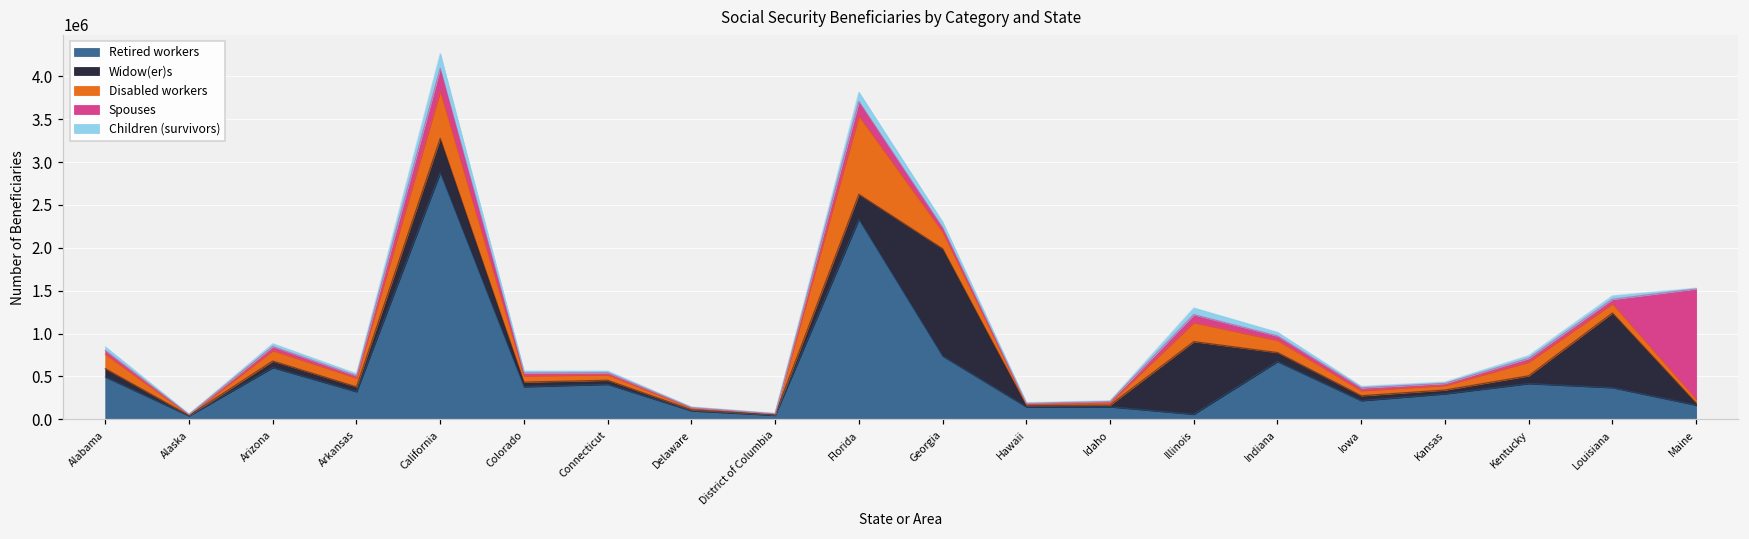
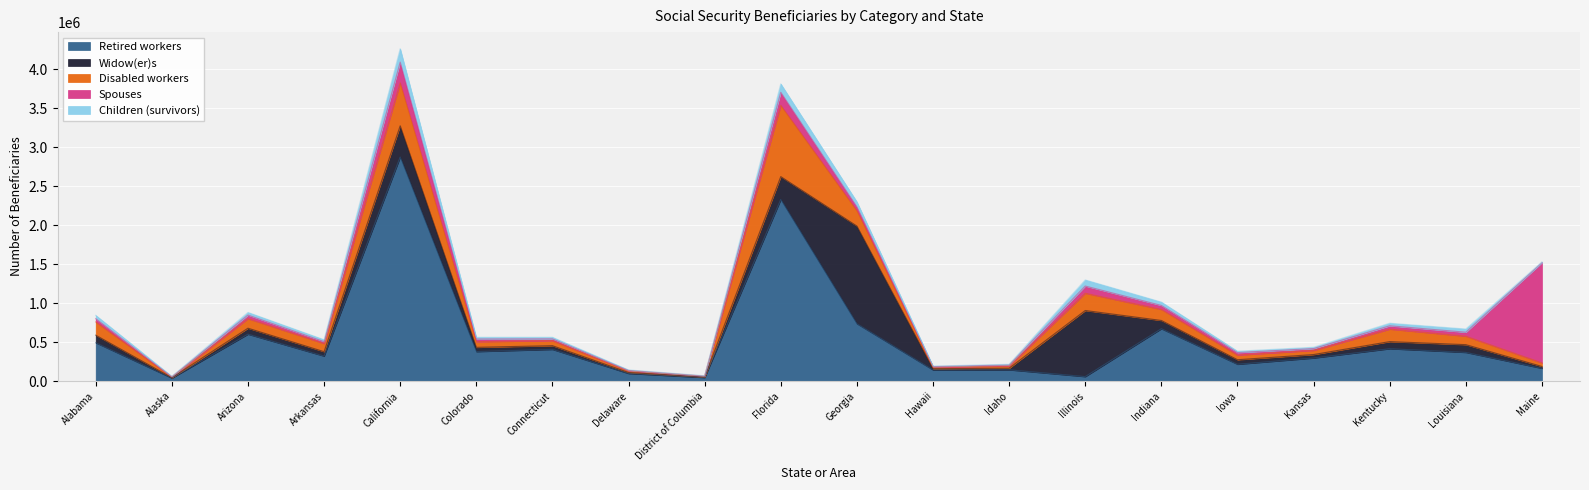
  {
    "Retired workers": {
      "Alabama": 500000,
      "Arizona": 600000,
      "Arkansas": 300000,
      "California": 2900000,
      "Colorado": 400000,
      "Connecticut": 400000,
      "Florida": 2300000,
      "Georgia": 700000,
      "Illinois": 100000,
      "Indiana": 700000,
      "Iowa": 200000,
      "Kansas": 300000,
      "Kentucky": 400000,
      "Louisiana": 400000
    },
    "Widow(er)s": {
      "Alabama": 100000,
      "Arizona": 100000,
      "Arkansas": 100000,
      "California": 400000,
      "Colorado": 100000,
      "Connecticut": 0,
      "Florida": 300000,
      "Georgia": 1300000,
      "Illinois": 800000,
      "Indiana": 100000,
      "Iowa": 100000,
      "Kansas": 0,
      "Kentucky": 100000,
-     "Louisiana": 900000
+     "Louisiana": 100000
    },
    "Disabled workers": {
      "Alabama": 200000,
      "Arizona": 100000,
      "California": 600000,
      "Colorado": 100000,
      "Florida": 900000,
      "Georgia": 200000,
      "Illinois": 200000,
      "Indiana": 100000,
      "Iowa": 100000,
      "Kentucky": 200000,
      "Louisiana": 100000,
      "Maine": 0
    },
    "Spouses": {
      "Alabama": 0,
      "Arizona": 0,
      "California": 300000,
      "Florida": 200000,
      "Georgia": 0,
      "Illinois": 100000,
      "Indiana": 100000,
      "Kentucky": 0,
      "Louisiana": 100000
    },
    "Children (survivors)": {
      "Alabama": 0,
      "Arizona": 0,
      "California": 200000,
      "Florida": 100000,
      "Georgia": 100000,
      "Illinois": 100000,
      "Indiana": 0,
      "Kentucky": 0,
      "Louisiana": 0
    }
  }
